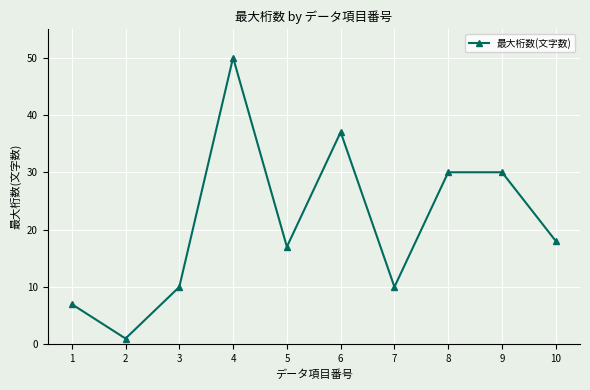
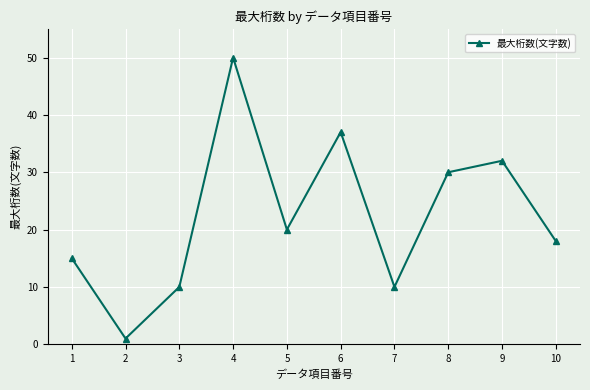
  {
-   "1": 7,
+   "1": 15,
    "2": 1,
    "3": 10,
    "4": 50,
-   "5": 17,
+   "5": 20,
    "6": 37,
    "7": 10,
    "8": 30,
-   "9": 30,
+   "9": 32,
    "10": 18
  }
